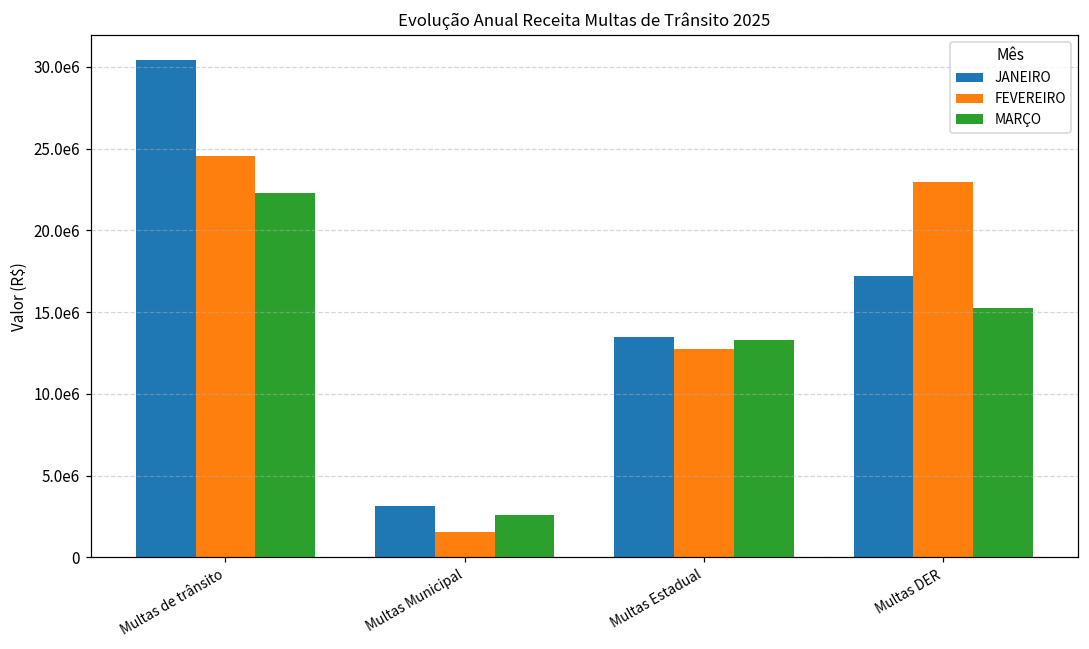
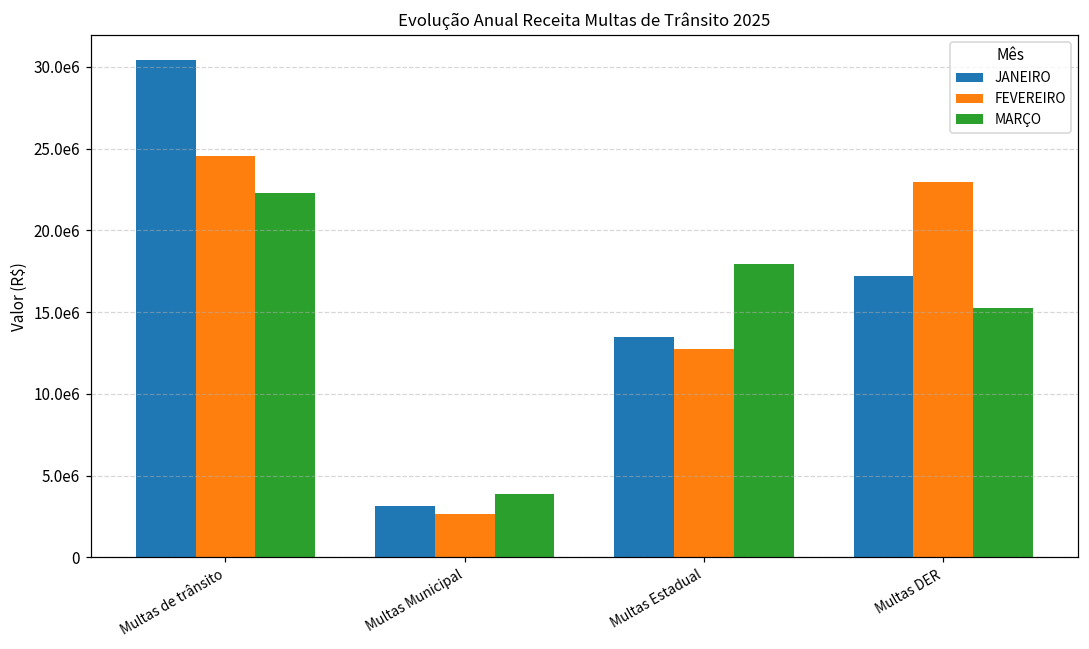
  {
    "JANEIRO": {
      "Multas de trânsito": 30400000,
      "Multas Municipal": 3200000,
      "Multas Estadual": 13500000,
      "Multas DER": 17200000
    },
    "FEVEREIRO": {
      "Multas de trânsito": 24600000,
-     "Multas Municipal": 1500000,
+     "Multas Municipal": 2700000,
      "Multas Estadual": 12700000,
      "Multas DER": 22900000
    },
    "MARÇO": {
      "Multas de trânsito": 22300000,
-     "Multas Municipal": 2600000,
-     "Multas Estadual": 13300000,
+     "Multas Municipal": 3900000,
+     "Multas Estadual": 17900000,
      "Multas DER": 15300000
    }
  }
